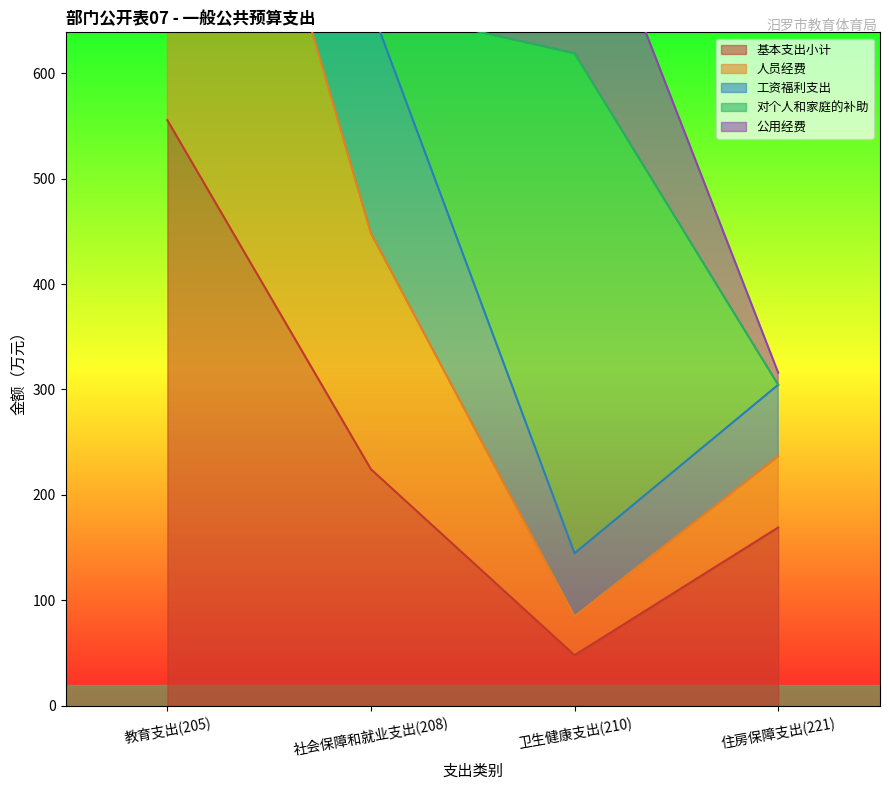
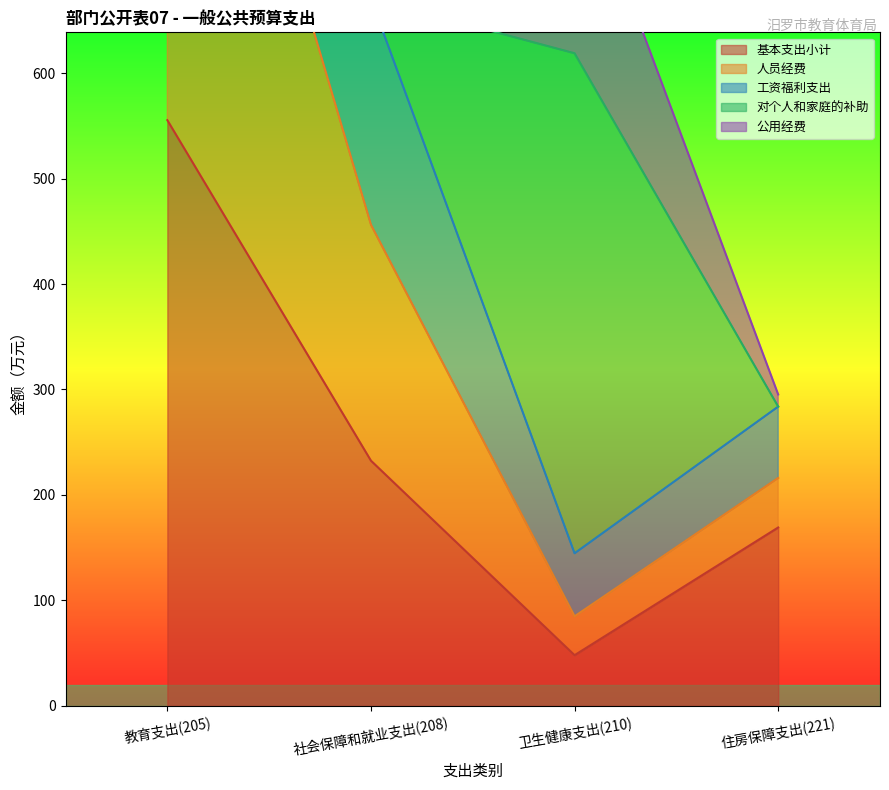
  {
    "基本支出小计": {
      "教育支出(205)": 556,
-     "社会保障和就业支出(208)": 224,
+     "社会保障和就业支出(208)": 232,
      "卫生健康支出(210)": 48,
      "住房保障支出(221)": 169
    },
    "人员经费": {
      "社会保障和就业支出(208)": 224,
      "卫生健康支出(210)": 37,
-     "住房保障支出(221)": 68
+     "住房保障支出(221)": 47
    },
    "工资福利支出": {
      "卫生健康支出(210)": 60
    },
    "对个人和家庭的补助": {
      "卫生健康支出(210)": 474
    },
    "公用经费": {
      "住房保障支出(221)": 12
    }
  }
